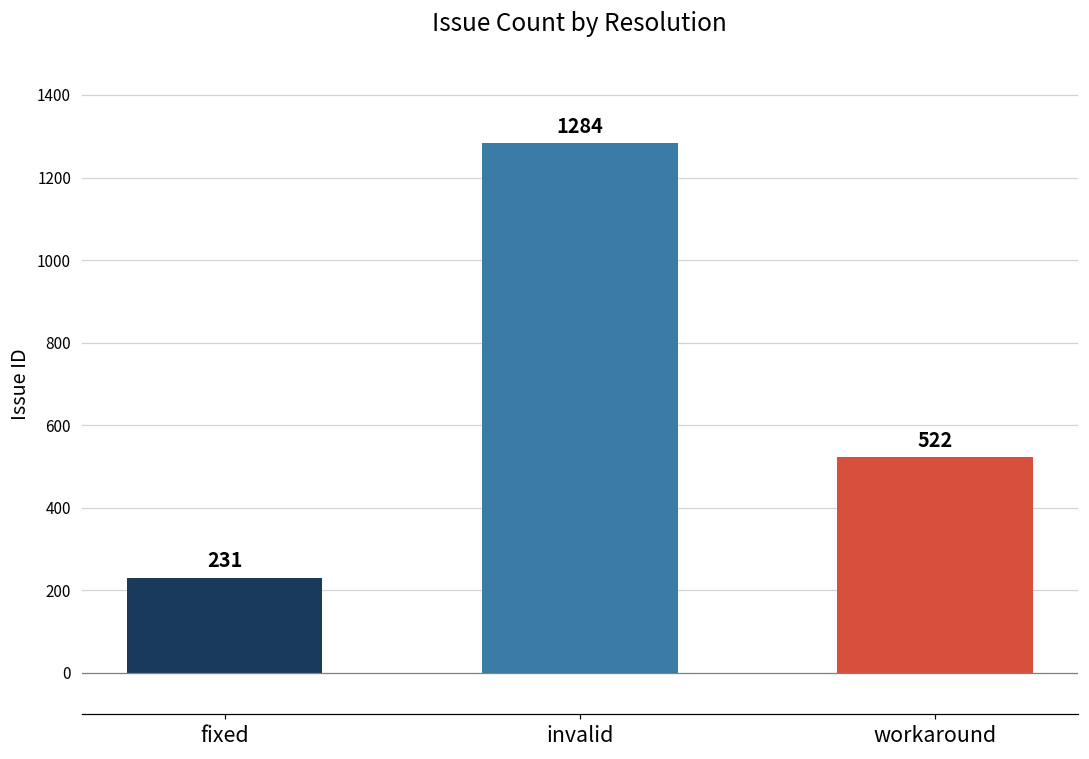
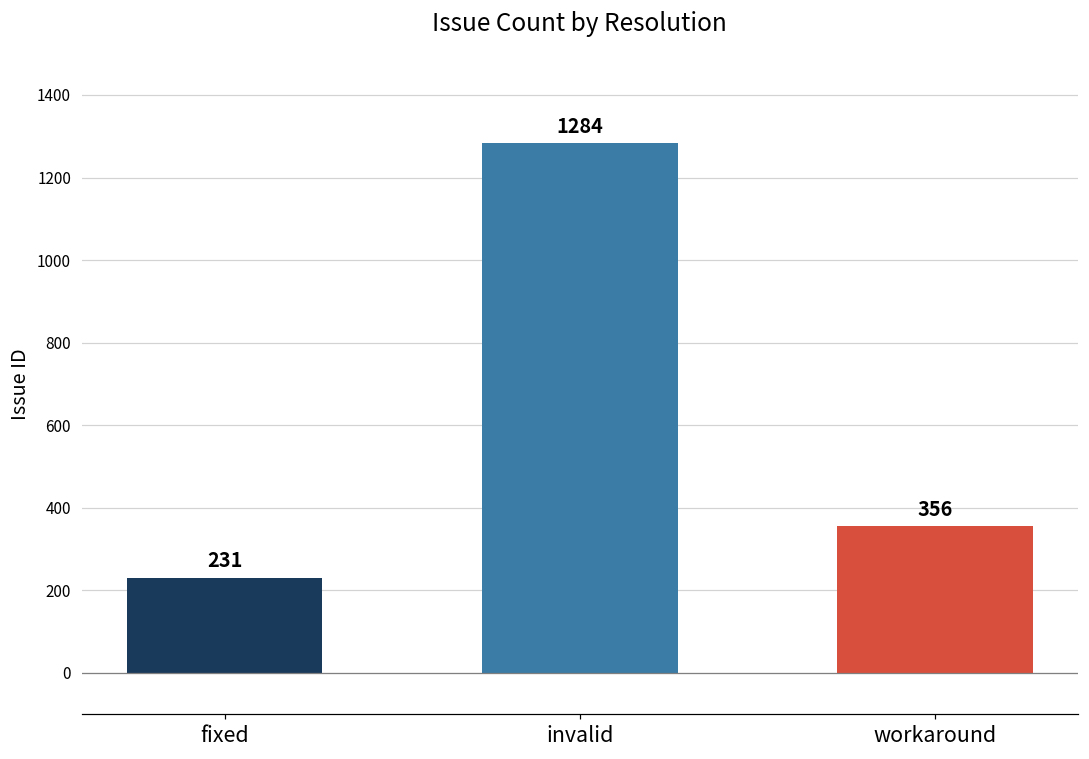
  {
    "fixed": 231,
    "invalid": 1284,
-   "workaround": 522
+   "workaround": 356
  }
